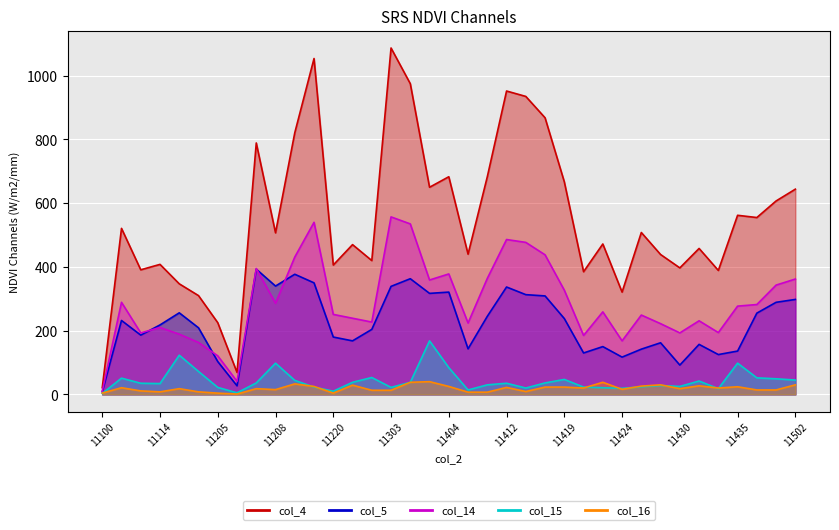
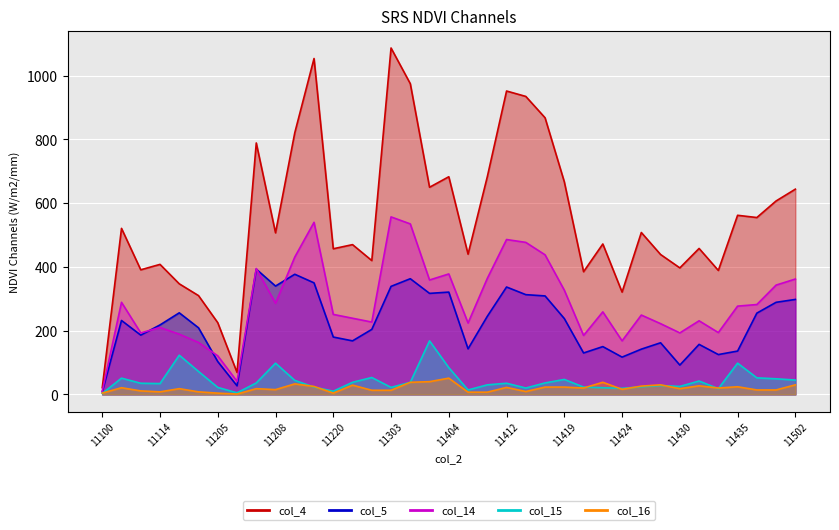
  {
    "col_4": {
      "11100": 20,
      "11114": 410,
      "11205": 230,
      "11208": 510,
-     "11220": 410,
+     "11220": 460,
      "11303": 1090,
      "11404": 680,
      "11412": 950,
      "11419": 670,
      "11424": 320,
      "11430": 400,
      "11435": 560,
      "11502": 640
    },
    "col_5": {
      "11205": 100,
      "11208": 340,
      "11220": 180,
      "11303": 340,
      "11404": 320,
      "11412": 340,
      "11419": 240,
      "11424": 120,
      "11430": 90,
      "11435": 140,
      "11502": 300
    },
    "col_14": {
      "11205": 120,
      "11208": 290,
      "11220": 250,
      "11303": 560,
      "11404": 380,
      "11412": 490,
      "11419": 330,
      "11424": 170,
      "11430": 190,
      "11435": 280,
      "11502": 360
    },
    "col_15": {
      "11114": 30,
      "11205": 20,
      "11208": 100,
      "11303": 20,
      "11404": 80,
      "11412": 40,
      "11419": 50,
      "11435": 100,
      "11502": 50
    },
    "col_16": {
      "11114": 10,
      "11205": 0,
      "11208": 20,
      "11303": 10,
-     "11404": 30,
+     "11404": 50,
      "11412": 20,
      "11419": 20,
      "11435": 20,
      "11502": 30
    }
  }
